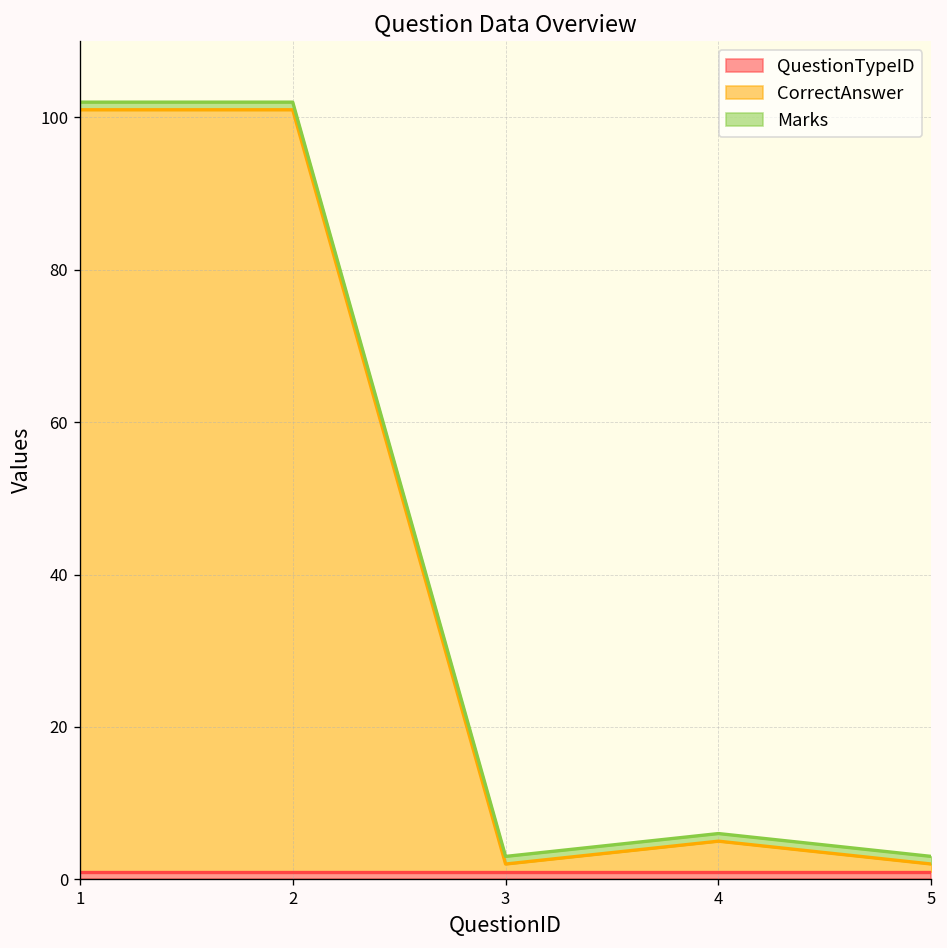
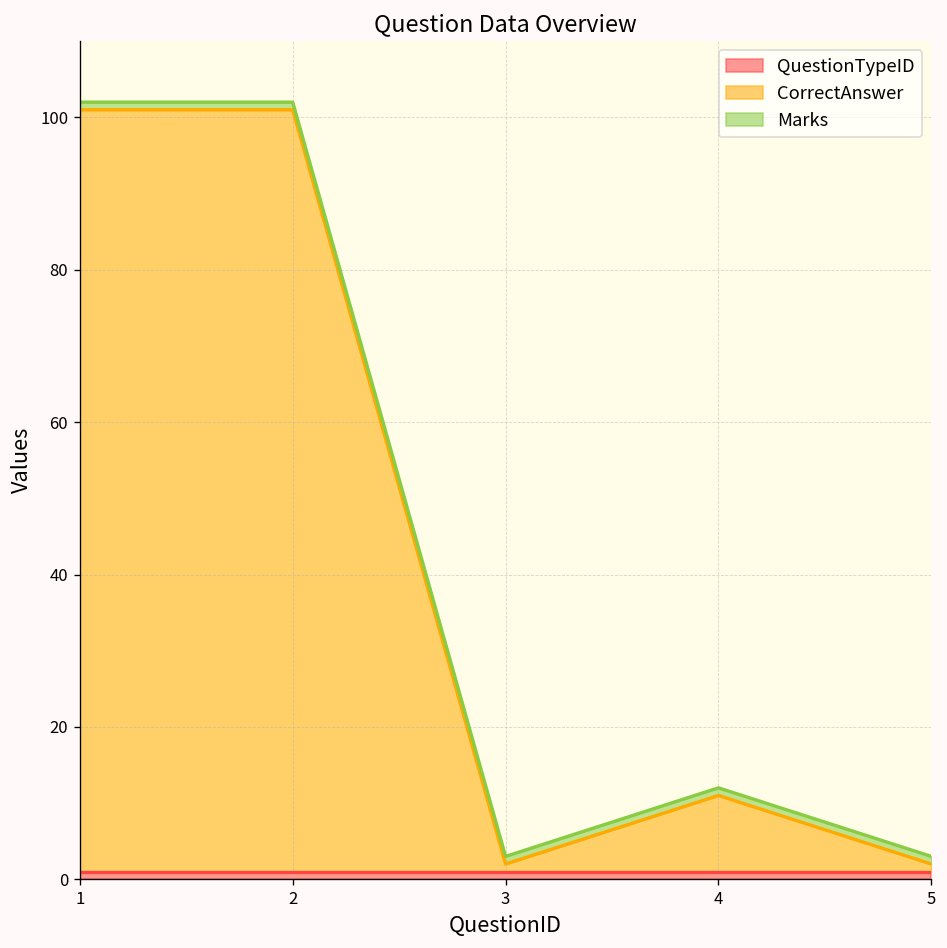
  {
    "QuestionTypeID": {
      "1": 1,
      "2": 1,
      "3": 1,
      "4": 1,
      "5": 1
    },
    "CorrectAnswer": {
      "1": 101,
      "2": 101,
      "3": 2,
-     "4": 5,
+     "4": 11,
      "5": 2
    },
    "Marks": {
      "1": 102,
      "2": 102,
      "3": 3,
      "4": 1,
      "5": 3
    }
  }
